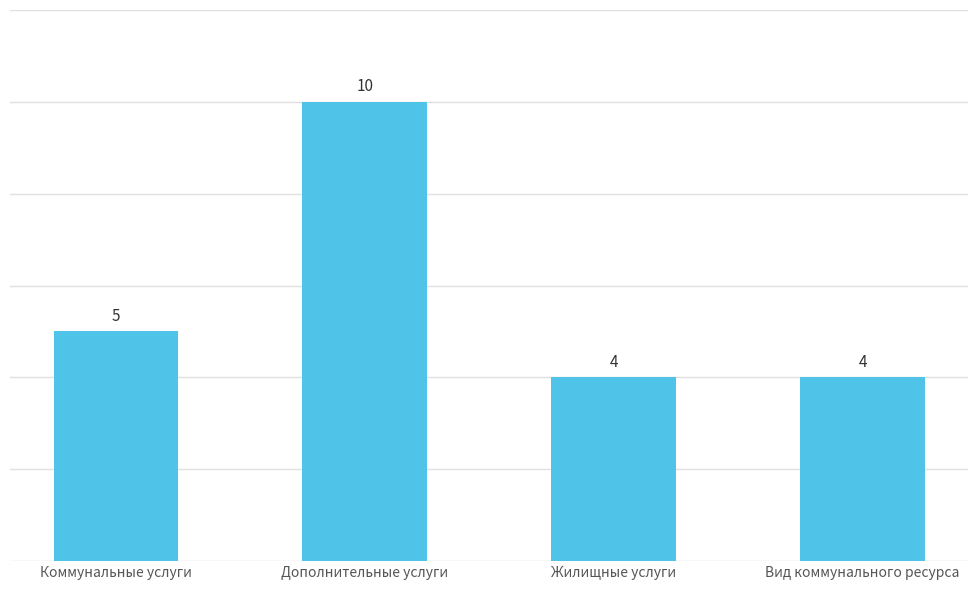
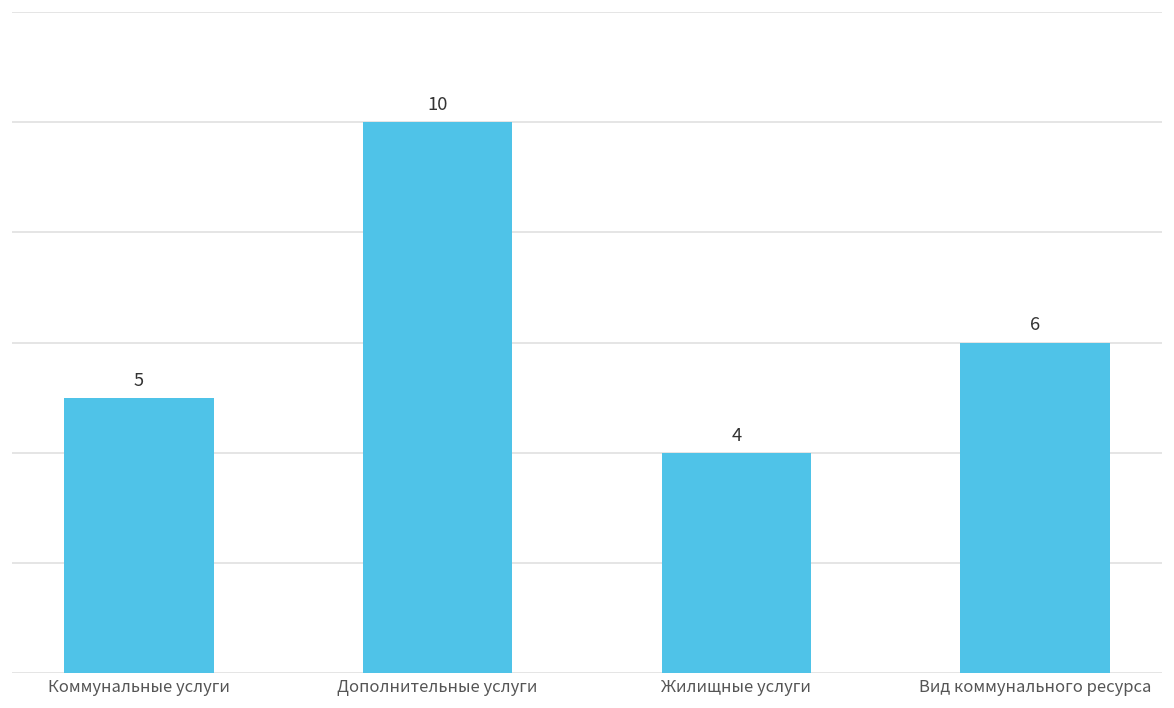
  {
    "Коммунальные услуги": 5,
    "Дополнительные услуги": 10,
    "Жилищные услуги": 4,
-   "Вид коммунального ресурса": 4
+   "Вид коммунального ресурса": 6
  }
